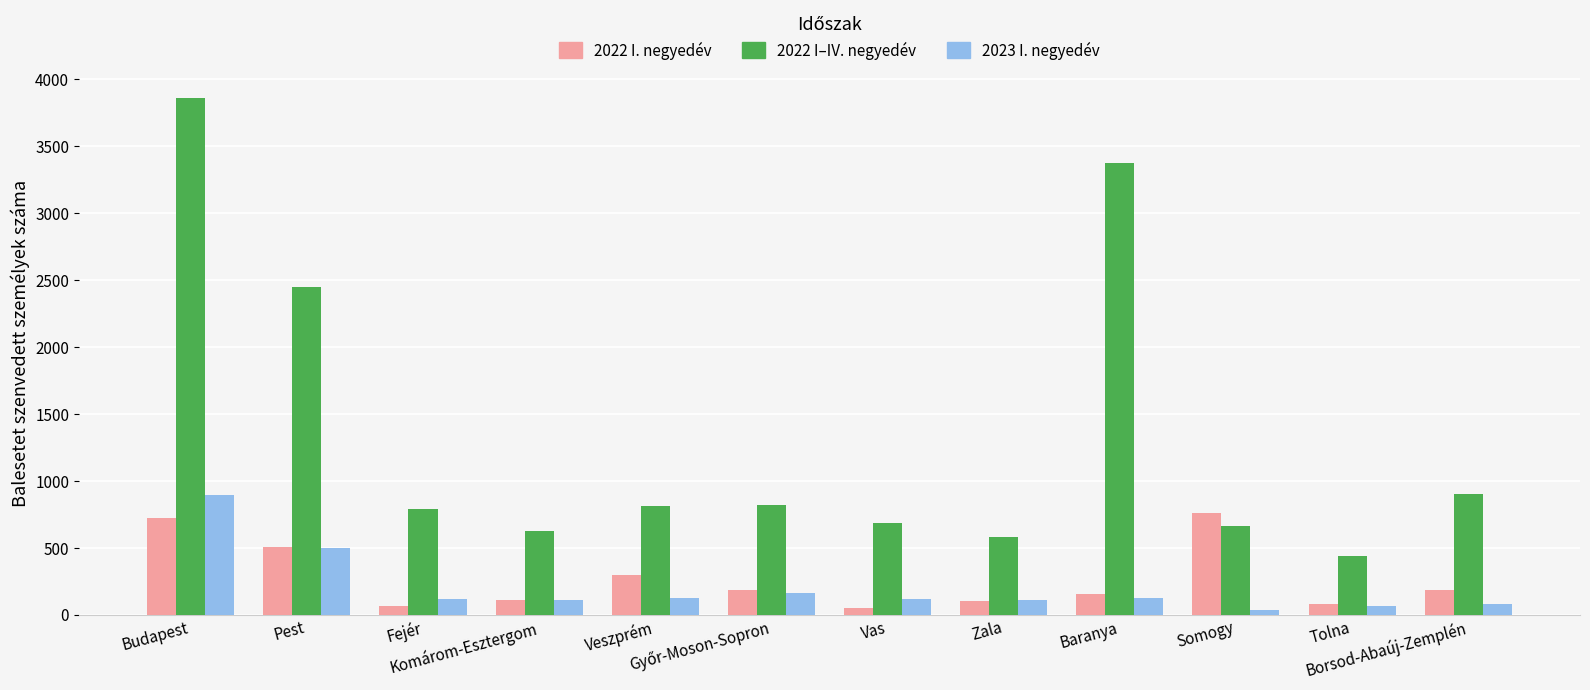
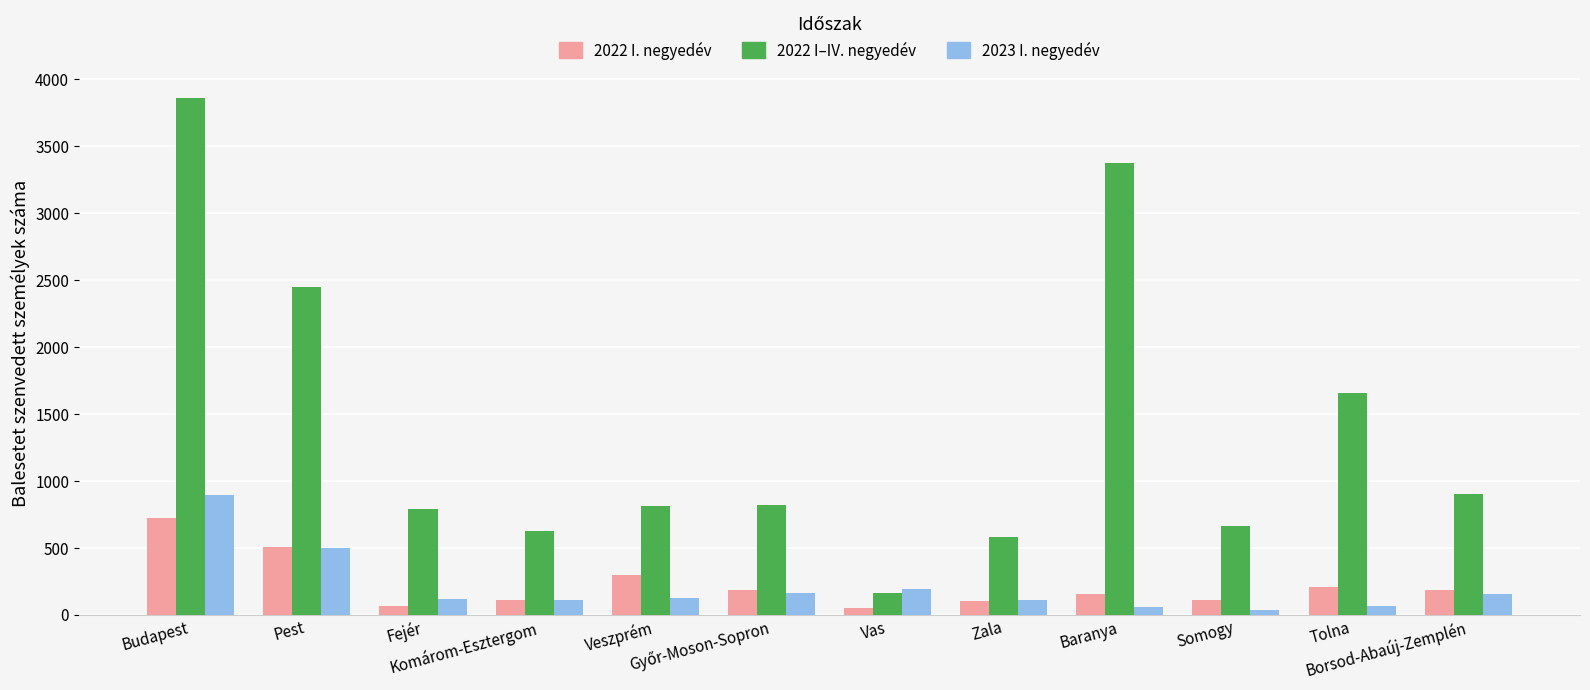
  {
    "2022 I. negyedév": {
      "Budapest": 720,
      "Pest": 500,
      "Fejér": 60,
      "Komárom-Esztergom": 110,
      "Veszprém": 300,
      "Győr-Moson-Sopron": 190,
      "Vas": 50,
      "Zala": 100,
      "Baranya": 150,
-     "Somogy": 760,
-     "Tolna": 80,
+     "Somogy": 110,
+     "Tolna": 210,
      "Borsod-Abaúj-Zemplén": 180
    },
    "2022 I–IV. negyedév": {
      "Budapest": 3860,
      "Pest": 2450,
      "Fejér": 790,
      "Komárom-Esztergom": 620,
      "Veszprém": 810,
      "Győr-Moson-Sopron": 820,
-     "Vas": 690,
+     "Vas": 160,
      "Zala": 580,
      "Baranya": 3370,
      "Somogy": 660,
-     "Tolna": 430,
+     "Tolna": 1660,
      "Borsod-Abaúj-Zemplén": 900
    },
    "2023 I. negyedév": {
      "Budapest": 900,
      "Pest": 500,
      "Fejér": 120,
      "Komárom-Esztergom": 110,
      "Veszprém": 120,
      "Győr-Moson-Sopron": 160,
-     "Vas": 120,
+     "Vas": 190,
      "Zala": 110,
-     "Baranya": 130,
+     "Baranya": 60,
      "Somogy": 30,
      "Tolna": 60,
-     "Borsod-Abaúj-Zemplén": 80
+     "Borsod-Abaúj-Zemplén": 150
    }
  }
